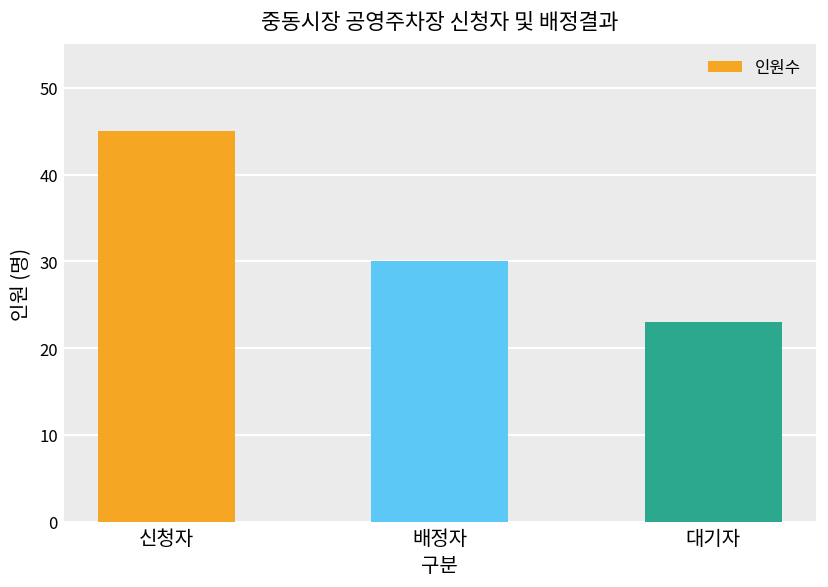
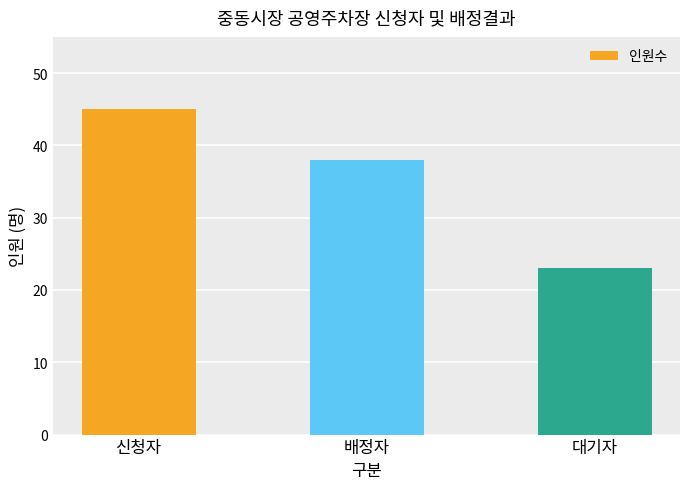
  {
    "신청자": 45,
-   "배정자": 30,
+   "배정자": 38,
    "대기자": 23
  }
